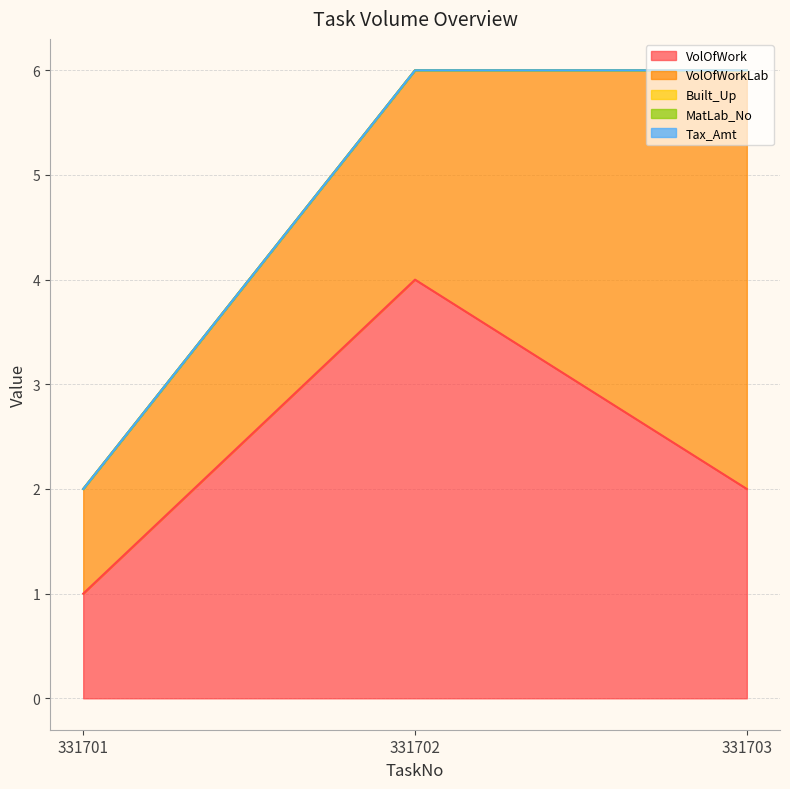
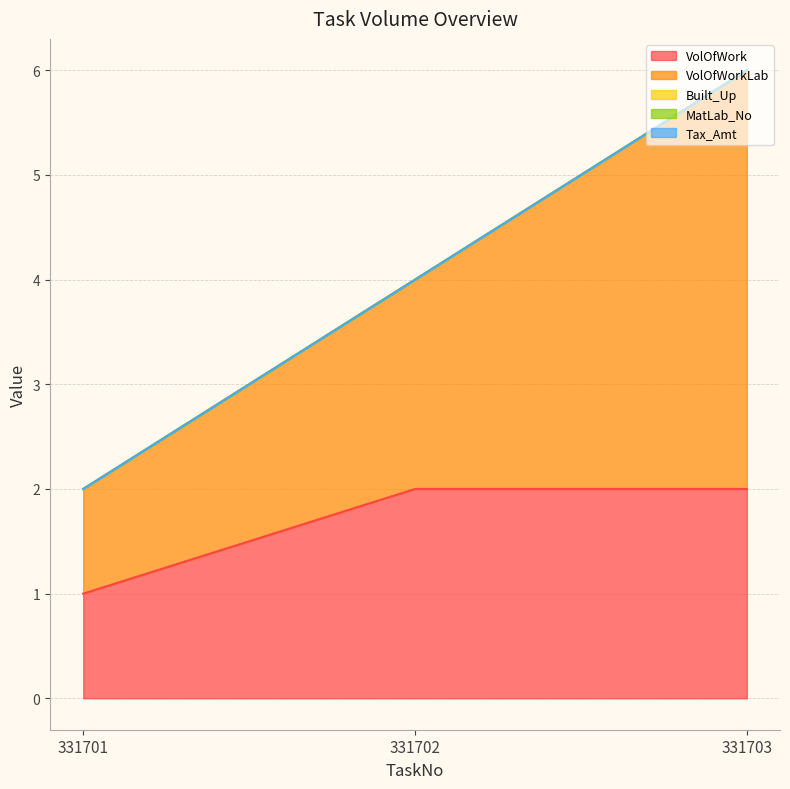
  {
    "VolOfWork": {
      "331701": 1,
-     "331702": 4,
+     "331702": 2,
      "331703": 2
    }
  }
